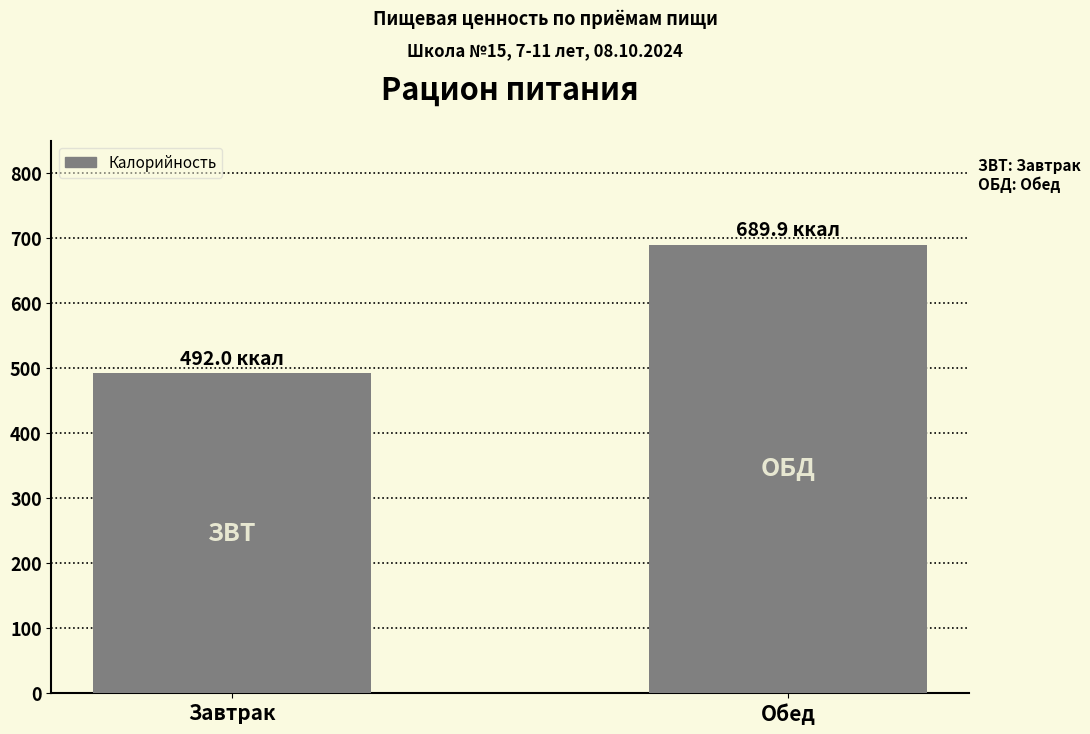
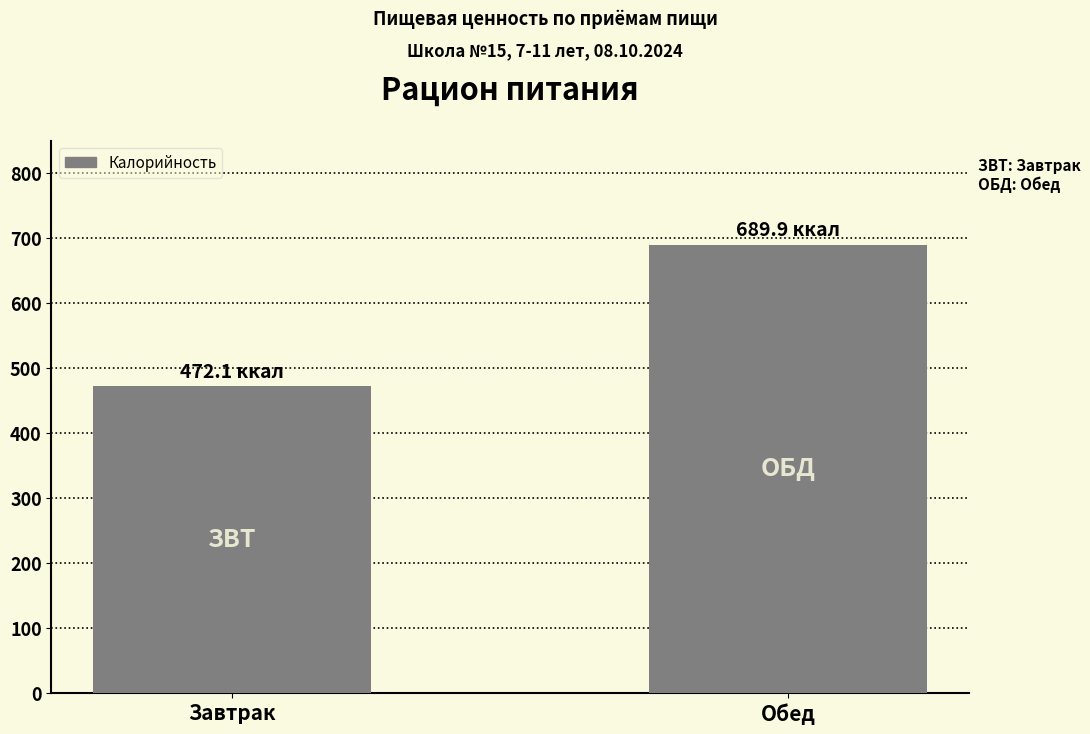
  {
-   "Завтрак": 492.0,
+   "Завтрак": 472.1,
    "Обед": 689.9
  }
